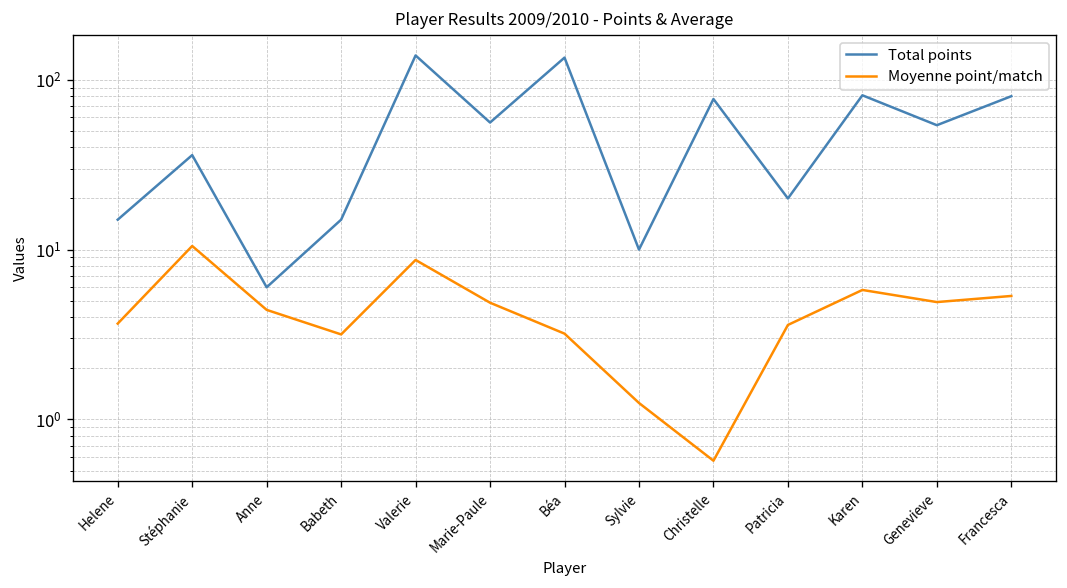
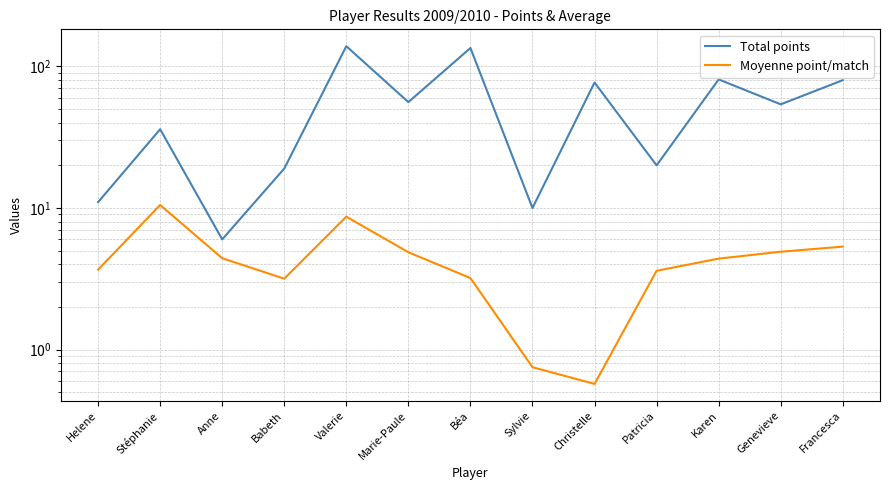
  {
    "Total points": {
-     "Helene": 15,
+     "Helene": 11,
      "Stéphanie": 36,
      "Anne": 6,
-     "Babeth": 15,
+     "Babeth": 19,
      "Valerie": 140,
      "Marie-Paule": 56,
      "Béa": 140,
      "Sylvie": 10,
      "Christelle": 80,
      "Patricia": 20,
      "Karen": 80,
      "Genevieve": 54,
      "Francesca": 80
    },
    "Moyenne point/match": {
      "Helene": 3.7,
      "Stéphanie": 11,
      "Anne": 4.4,
      "Babeth": 3.2,
      "Valerie": 9,
      "Marie-Paule": 4.9,
      "Béa": 3.2,
-     "Sylvie": 1.3,
+     "Sylvie": 0.8,
      "Christelle": 0.57,
      "Patricia": 3.6,
-     "Karen": 5.8,
+     "Karen": 4.4,
      "Genevieve": 4.9,
      "Francesca": 5.3
    }
  }
